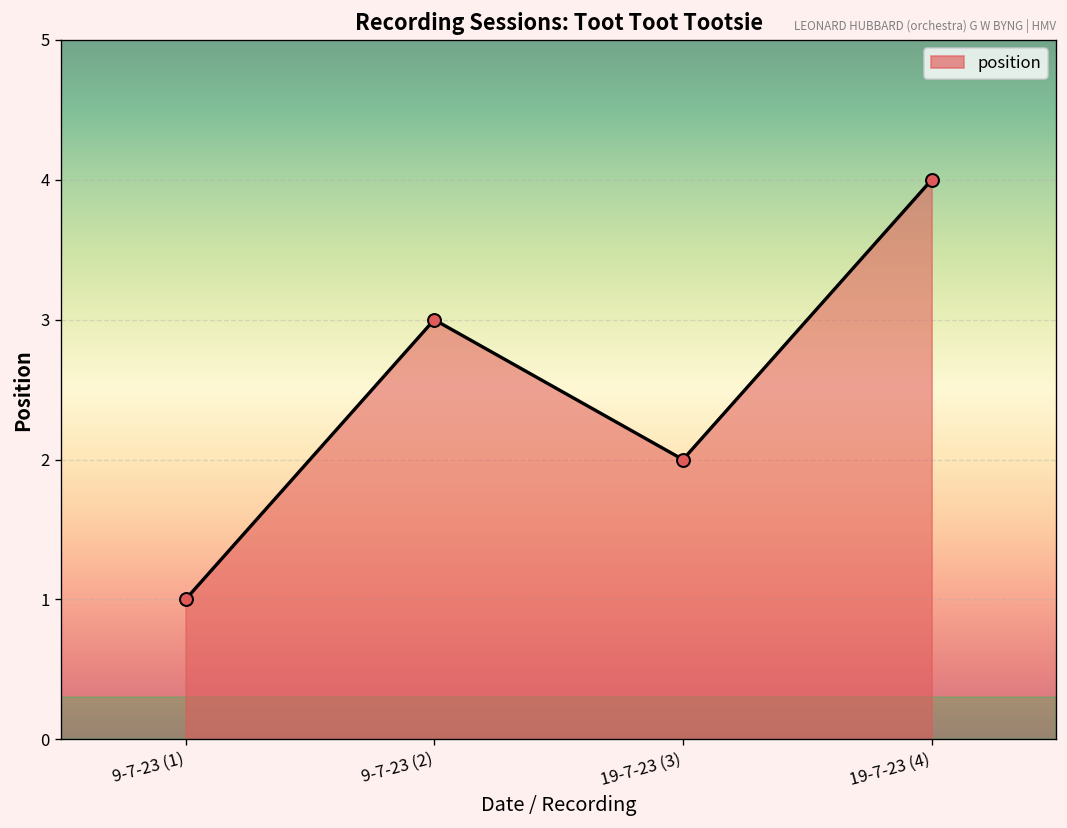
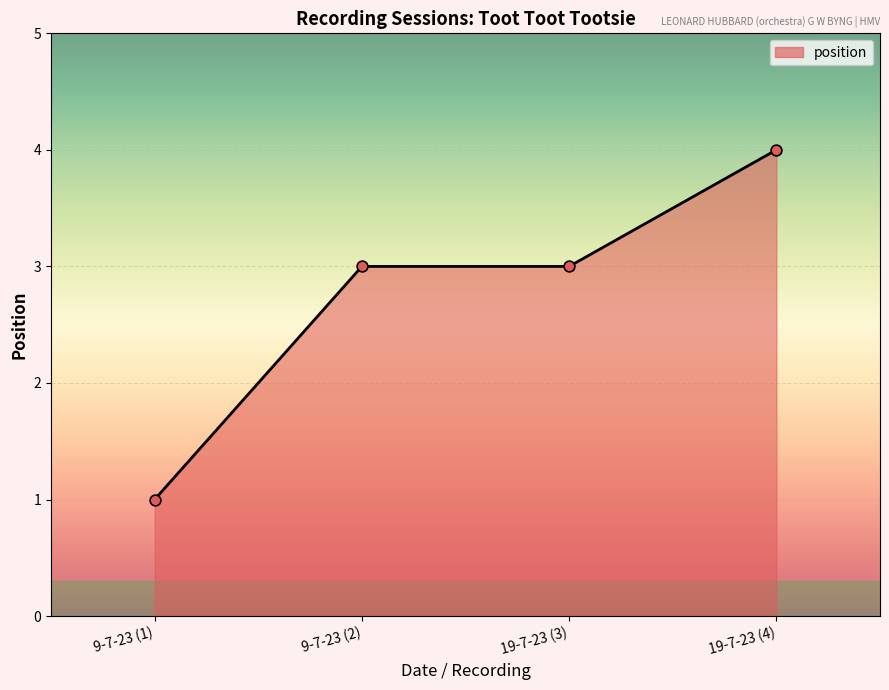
  {
    "9-7-23 (1)": 1,
    "9-7-23 (2)": 3,
-   "19-7-23 (3)": 2,
+   "19-7-23 (3)": 3,
    "19-7-23 (4)": 4
  }
